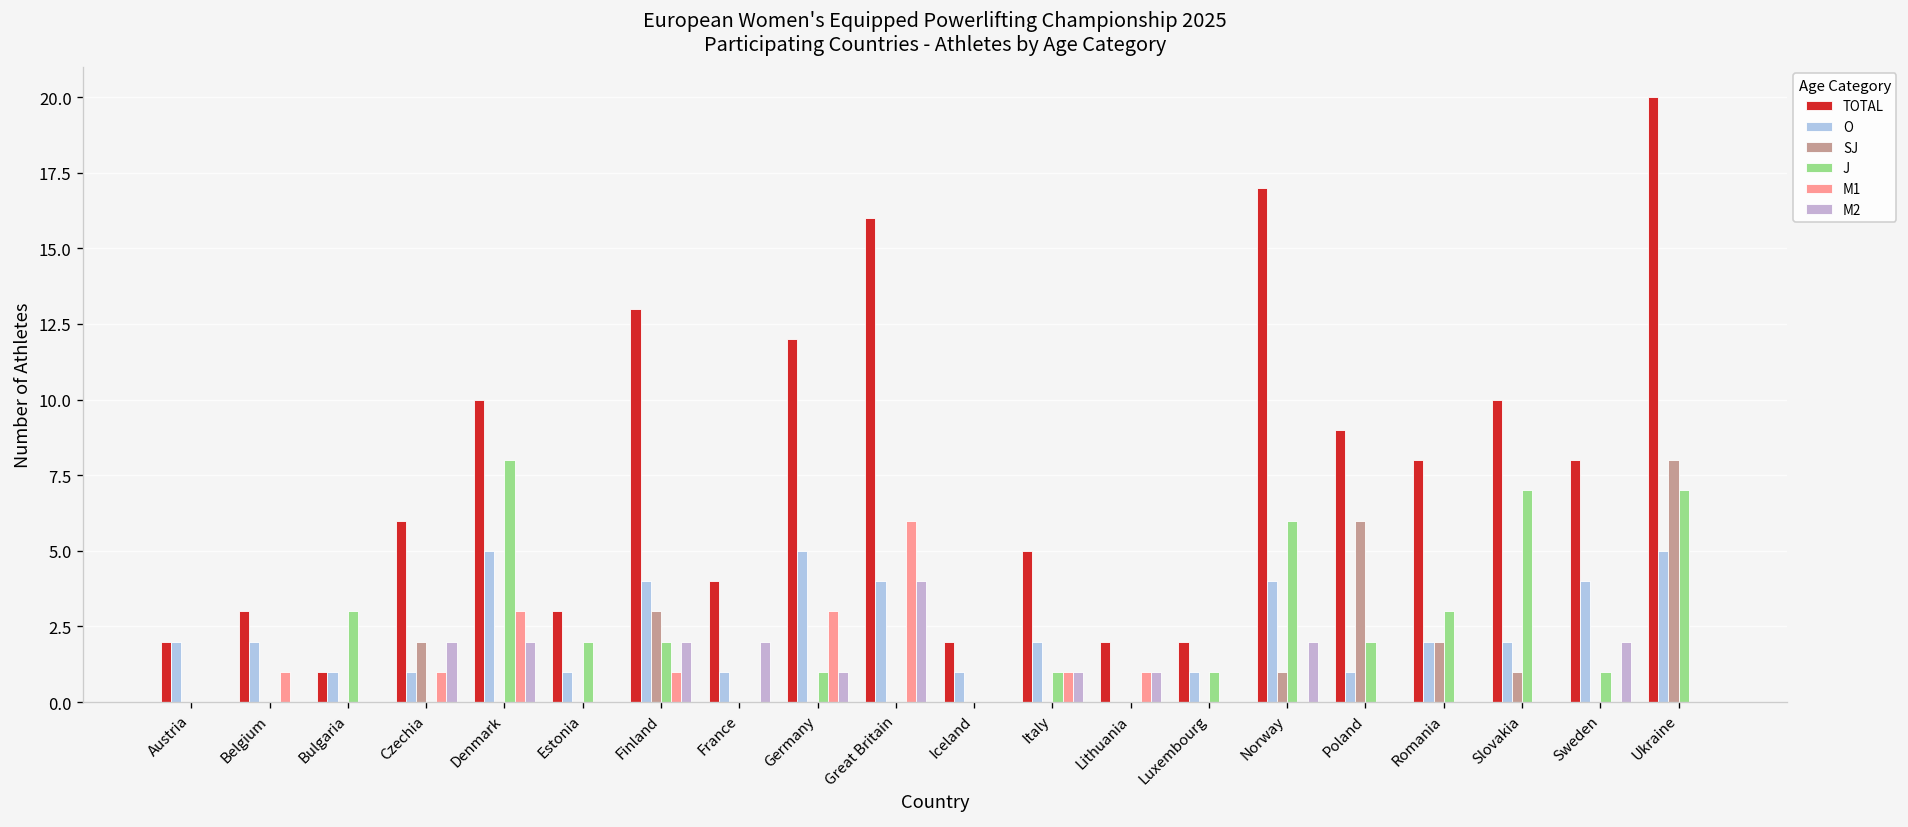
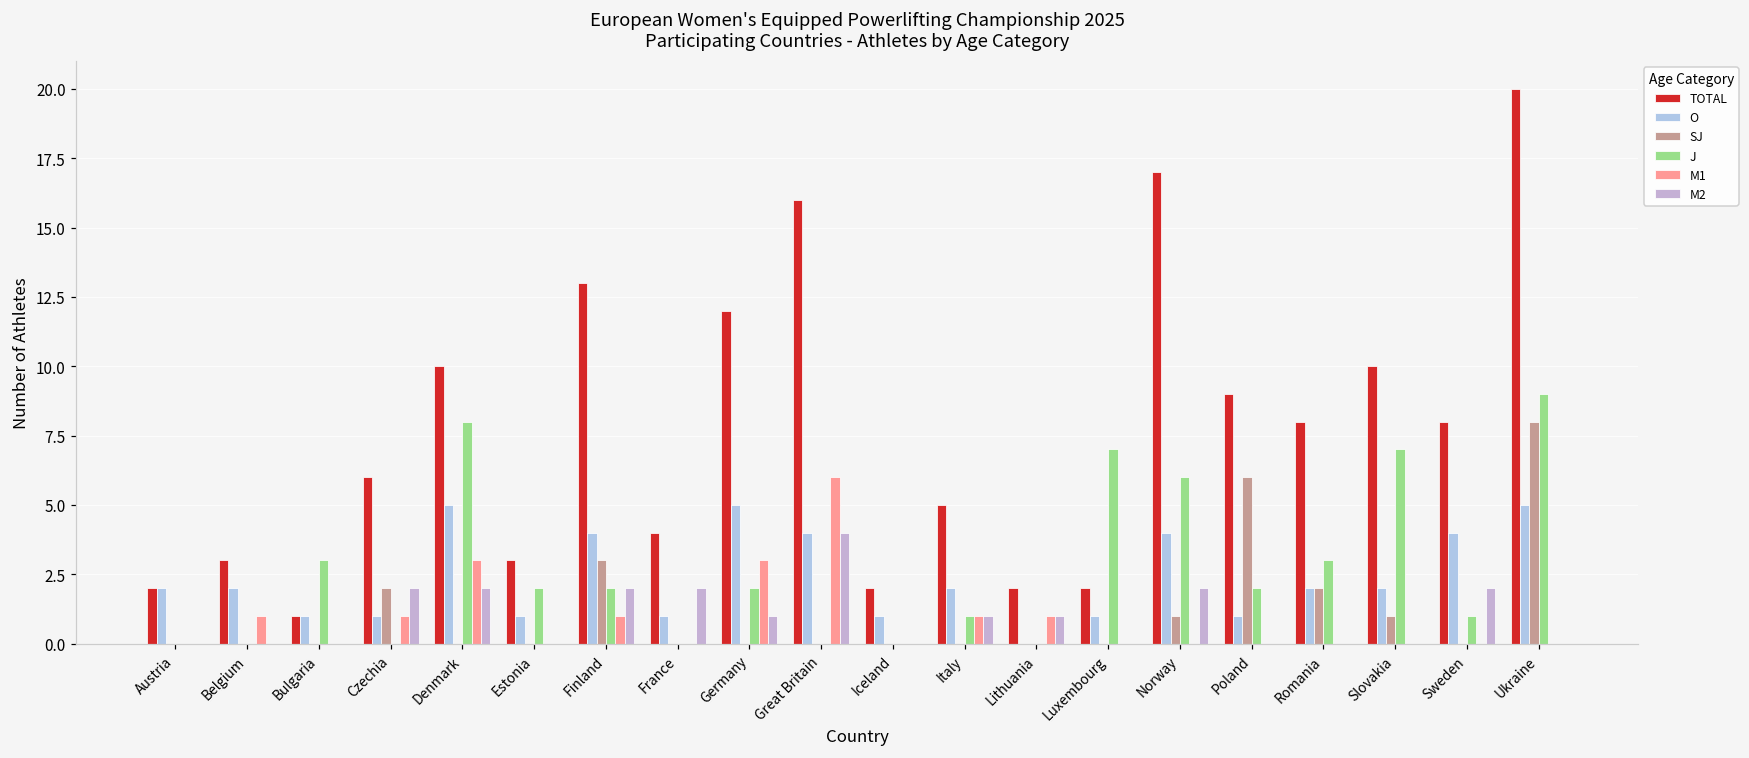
  {
    "TOTAL": {
      "Austria": 2,
      "Belgium": 3,
      "Bulgaria": 1,
      "Czechia": 6,
      "Denmark": 10,
      "Estonia": 3,
      "Finland": 13,
      "France": 4,
      "Germany": 12,
      "Great Britain": 16,
      "Iceland": 2,
      "Italy": 5,
      "Lithuania": 2,
      "Luxembourg": 2,
      "Norway": 17,
      "Poland": 9,
      "Romania": 8,
      "Slovakia": 10,
      "Sweden": 8,
      "Ukraine": 20
    },
    "J": {
      "Austria": 0,
      "Belgium": 0,
      "Bulgaria": 3,
      "Czechia": 0,
      "Denmark": 8,
      "Estonia": 2,
      "Finland": 2,
      "France": 0,
-     "Germany": 1,
+     "Germany": 2,
      "Great Britain": 0,
      "Iceland": 0,
      "Italy": 1,
      "Lithuania": 0,
-     "Luxembourg": 1,
+     "Luxembourg": 7,
      "Norway": 6,
      "Poland": 2,
      "Romania": 3,
      "Slovakia": 7,
      "Sweden": 1,
-     "Ukraine": 7
+     "Ukraine": 9
    }
  }
